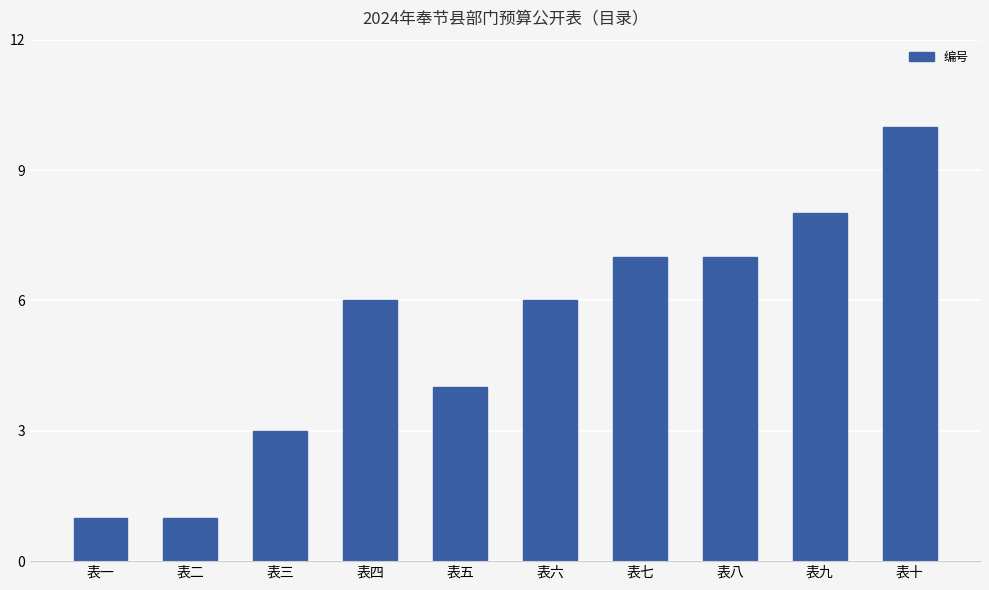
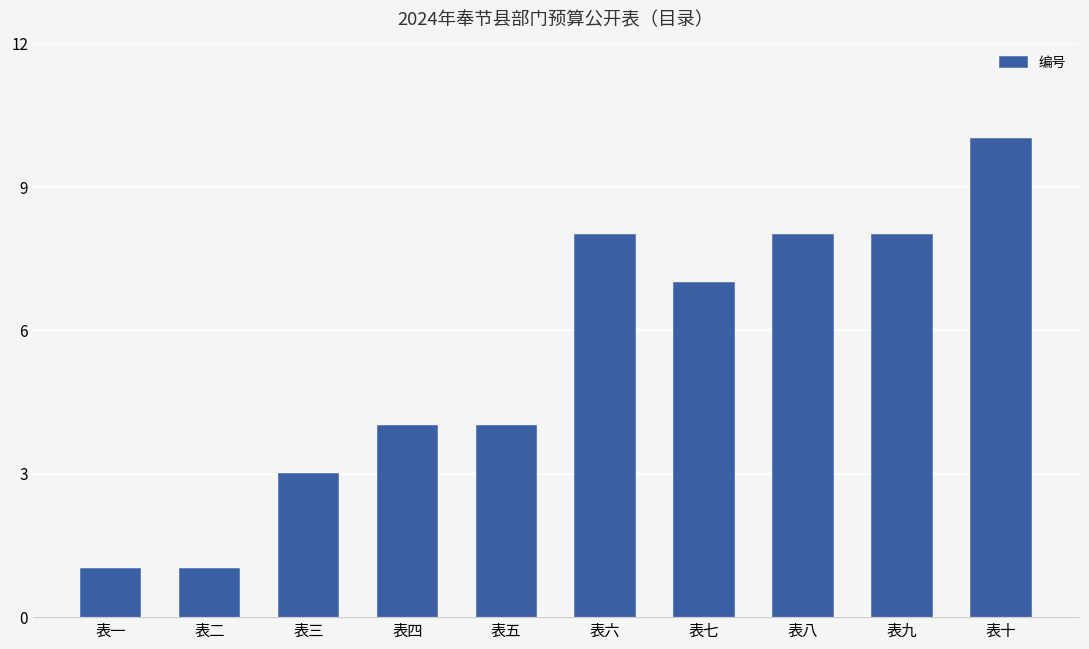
  {
    "表一": 1,
    "表二": 1,
    "表三": 3,
-   "表四": 6,
+   "表四": 4,
    "表五": 4,
-   "表六": 6,
+   "表六": 8,
    "表七": 7,
-   "表八": 7,
+   "表八": 8,
    "表九": 8,
    "表十": 10
  }
